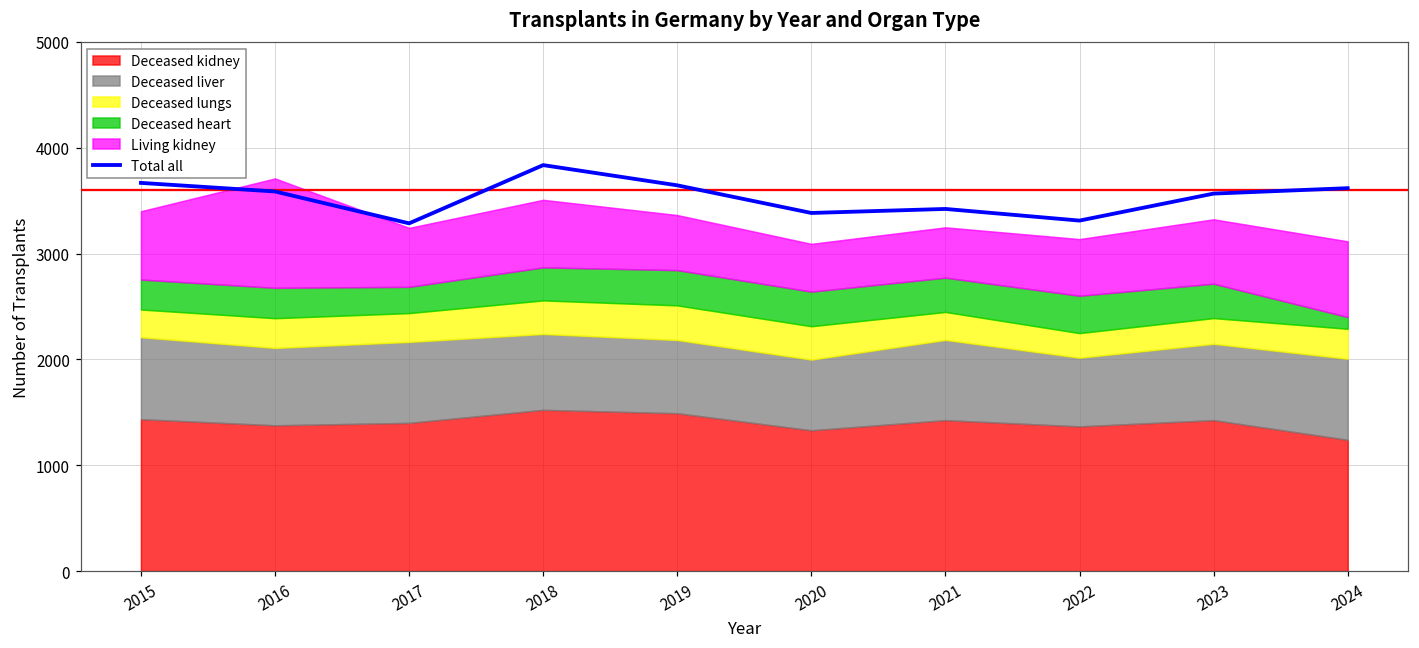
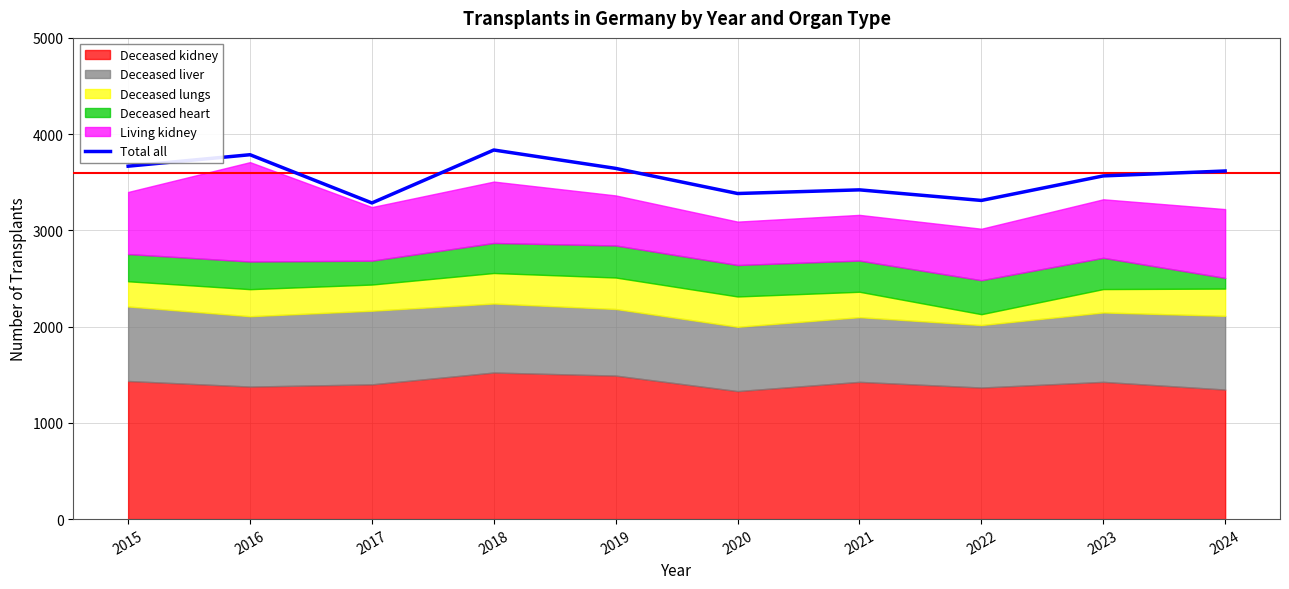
  {
    "Total all": {
      "2015": 3700,
-     "2016": 3600,
+     "2016": 3800,
      "2017": 3300,
      "2018": 3800,
      "2019": 3600,
      "2020": 3400,
      "2021": 3400,
      "2022": 3300,
      "2023": 3600,
      "2024": 3600
    },
    "Deceased kidney": {
      "2015": 1400,
      "2016": 1400,
      "2017": 1400,
      "2018": 1500,
      "2019": 1500,
      "2020": 1300,
      "2021": 1400,
      "2022": 1400,
      "2023": 1400,
-     "2024": 1200
+     "2024": 1300
    },
    "Deceased liver": {
      "2015": 800,
      "2016": 700,
      "2017": 800,
      "2018": 700,
      "2019": 700,
      "2020": 700,
-     "2021": 800,
+     "2021": 700,
      "2022": 600,
      "2023": 700,
      "2024": 800
    },
    "Deceased lungs": {
      "2015": 300,
      "2016": 300,
      "2017": 300,
      "2018": 300,
      "2019": 300,
      "2020": 300,
      "2021": 300,
-     "2022": 200,
+     "2022": 100,
      "2023": 200,
      "2024": 300
    },
    "Deceased heart": {
      "2015": 300,
      "2016": 300,
      "2017": 200,
      "2018": 300,
      "2019": 300,
      "2020": 300,
      "2021": 300,
      "2022": 400,
      "2023": 300,
      "2024": 100
    },
    "Living kidney": {
      "2015": 600,
      "2016": 1000,
      "2017": 600,
      "2018": 600,
      "2019": 500,
      "2020": 500,
      "2021": 500,
      "2022": 500,
      "2023": 600,
      "2024": 700
    }
  }
